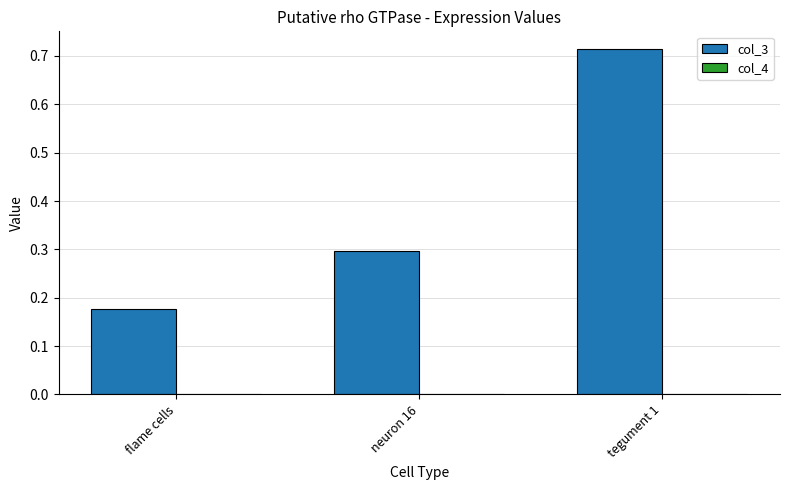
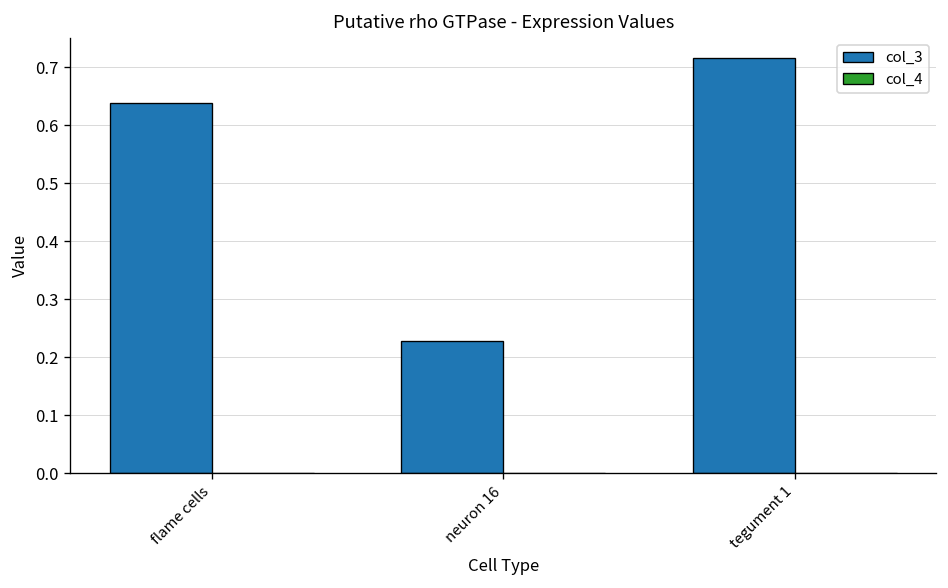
  {
    "col_3": {
-     "flame cells": 0.18,
-     "neuron 16": 0.30,
+     "flame cells": 0.64,
+     "neuron 16": 0.23,
      "tegument 1": 0.72
    },
    "col_4": {
      "flame cells": 0.00
    }
  }
